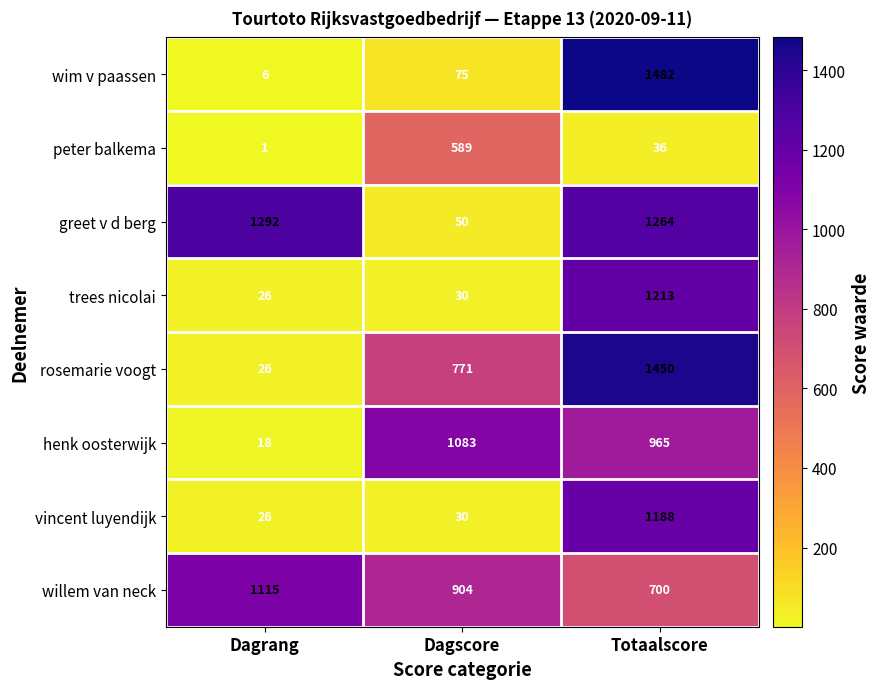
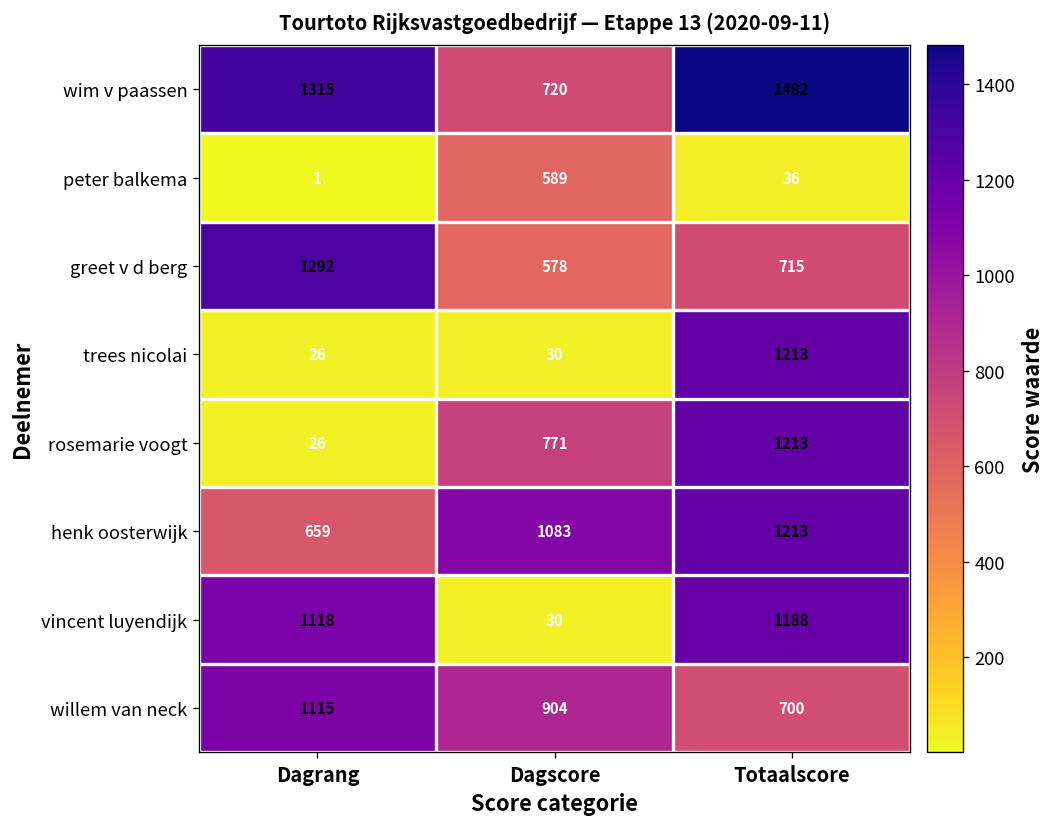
  {
    "wim v paassen": {
-     "Dagrang": 6,
-     "Dagscore": 75,
+     "Dagrang": 1315,
+     "Dagscore": 720,
      "Totaalscore": 1482
    },
    "peter balkema": {
      "Dagrang": 1,
      "Dagscore": 589,
      "Totaalscore": 36
    },
    "greet v d berg": {
      "Dagrang": 1292,
-     "Dagscore": 50,
-     "Totaalscore": 1264
+     "Dagscore": 578,
+     "Totaalscore": 715
    },
    "trees nicolai": {
      "Dagrang": 26,
      "Dagscore": 30,
      "Totaalscore": 1213
    },
    "rosemarie voogt": {
      "Dagrang": 26,
      "Dagscore": 771,
-     "Totaalscore": 1450
+     "Totaalscore": 1213
    },
    "henk oosterwijk": {
-     "Dagrang": 18,
+     "Dagrang": 659,
      "Dagscore": 1083,
-     "Totaalscore": 965
+     "Totaalscore": 1213
    },
    "vincent luyendijk": {
-     "Dagrang": 26,
+     "Dagrang": 1118,
      "Dagscore": 30,
      "Totaalscore": 1188
    },
    "willem van neck": {
      "Dagrang": 1115,
      "Dagscore": 904,
      "Totaalscore": 700
    }
  }
